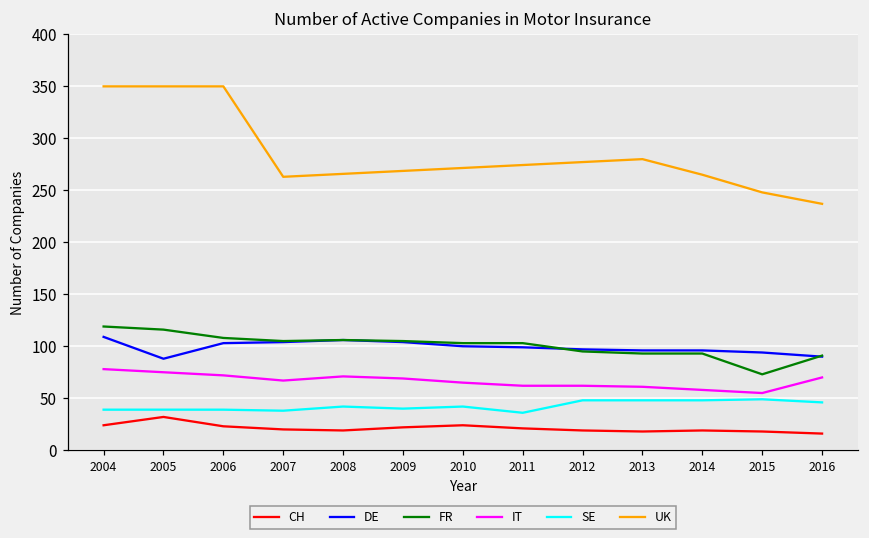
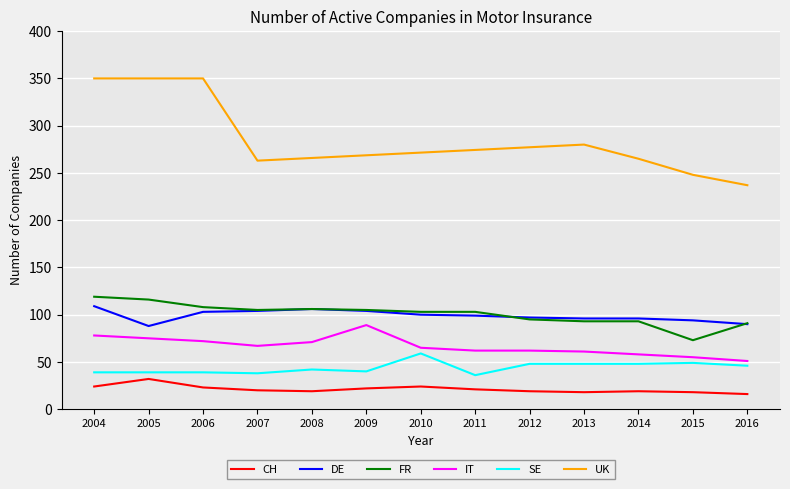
  {
    "CH": {
      "2004": 20,
      "2005": 30,
      "2006": 20,
      "2007": 20,
      "2008": 20,
      "2009": 20,
      "2010": 20,
      "2011": 20,
      "2012": 20,
      "2013": 20,
      "2014": 20,
      "2015": 20,
      "2016": 20
    },
    "DE": {
      "2004": 110,
      "2005": 90,
      "2006": 100,
      "2010": 100,
      "2011": 100,
      "2013": 100,
      "2014": 100,
      "2015": 90
    },
    "FR": {
      "2004": 120,
      "2005": 120,
      "2006": 110,
      "2010": 100,
      "2011": 100,
      "2013": 90,
      "2014": 90,
      "2015": 70
    },
    "IT": {
      "2004": 80,
      "2005": 80,
      "2006": 70,
      "2007": 70,
      "2008": 70,
-     "2009": 70,
+     "2009": 90,
      "2010": 70,
      "2011": 60,
      "2012": 60,
      "2013": 60,
      "2014": 60,
      "2015": 60,
-     "2016": 70
+     "2016": 50
    },
    "SE": {
      "2004": 40,
      "2005": 40,
      "2006": 40,
      "2007": 40,
      "2008": 40,
      "2009": 40,
-     "2010": 40,
+     "2010": 60,
      "2011": 40,
      "2012": 50,
      "2013": 50,
      "2014": 50,
      "2015": 50,
      "2016": 50
    },
    "UK": {
      "2004": 350,
      "2005": 350,
      "2006": 350,
      "2007": 260,
      "2008": 270,
      "2009": 270,
      "2010": 270,
      "2011": 270,
      "2012": 280,
      "2013": 280,
      "2014": 270,
      "2015": 250,
      "2016": 240
    }
  }
